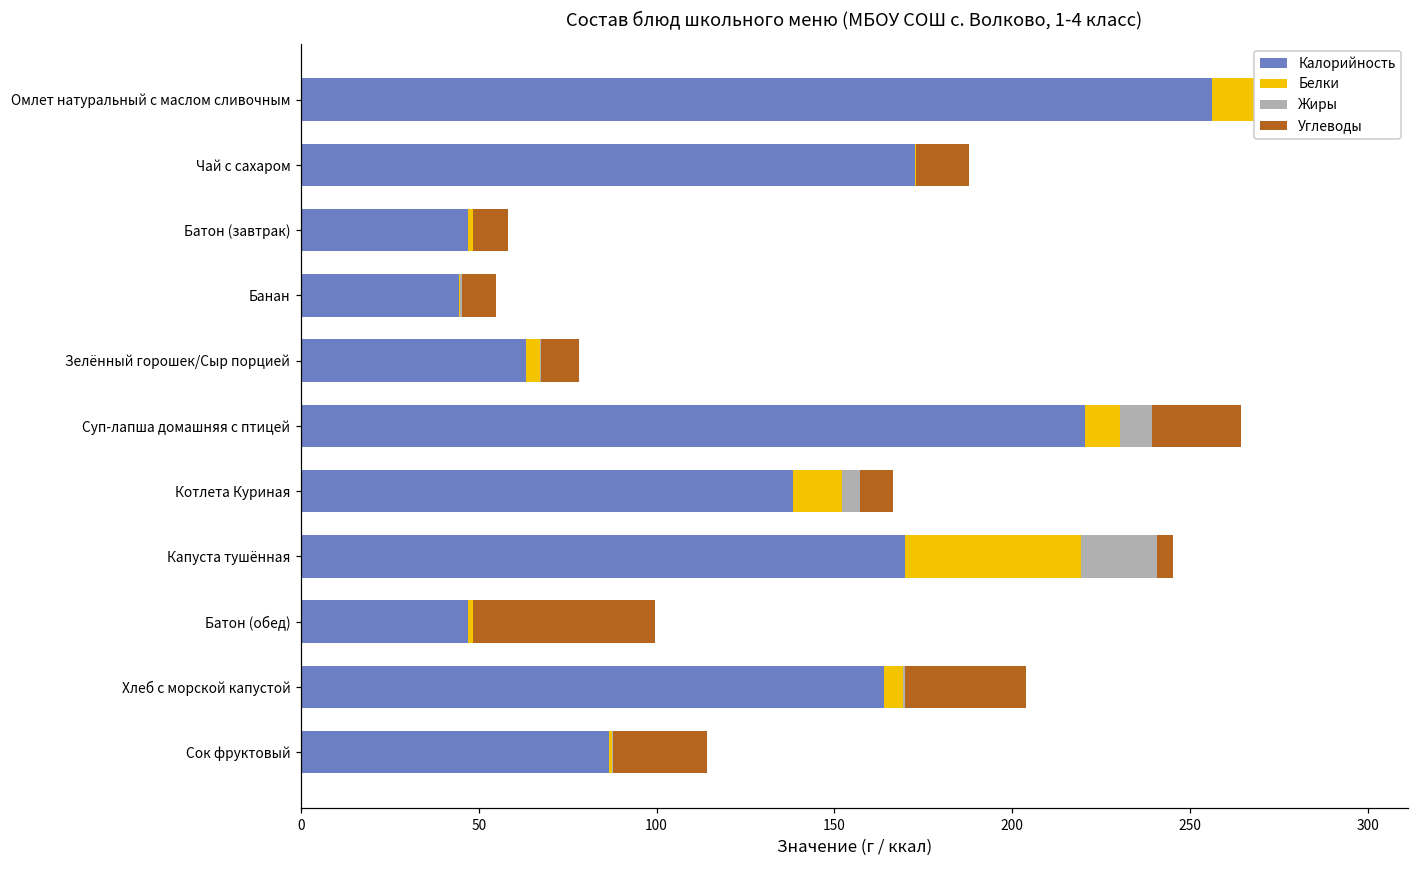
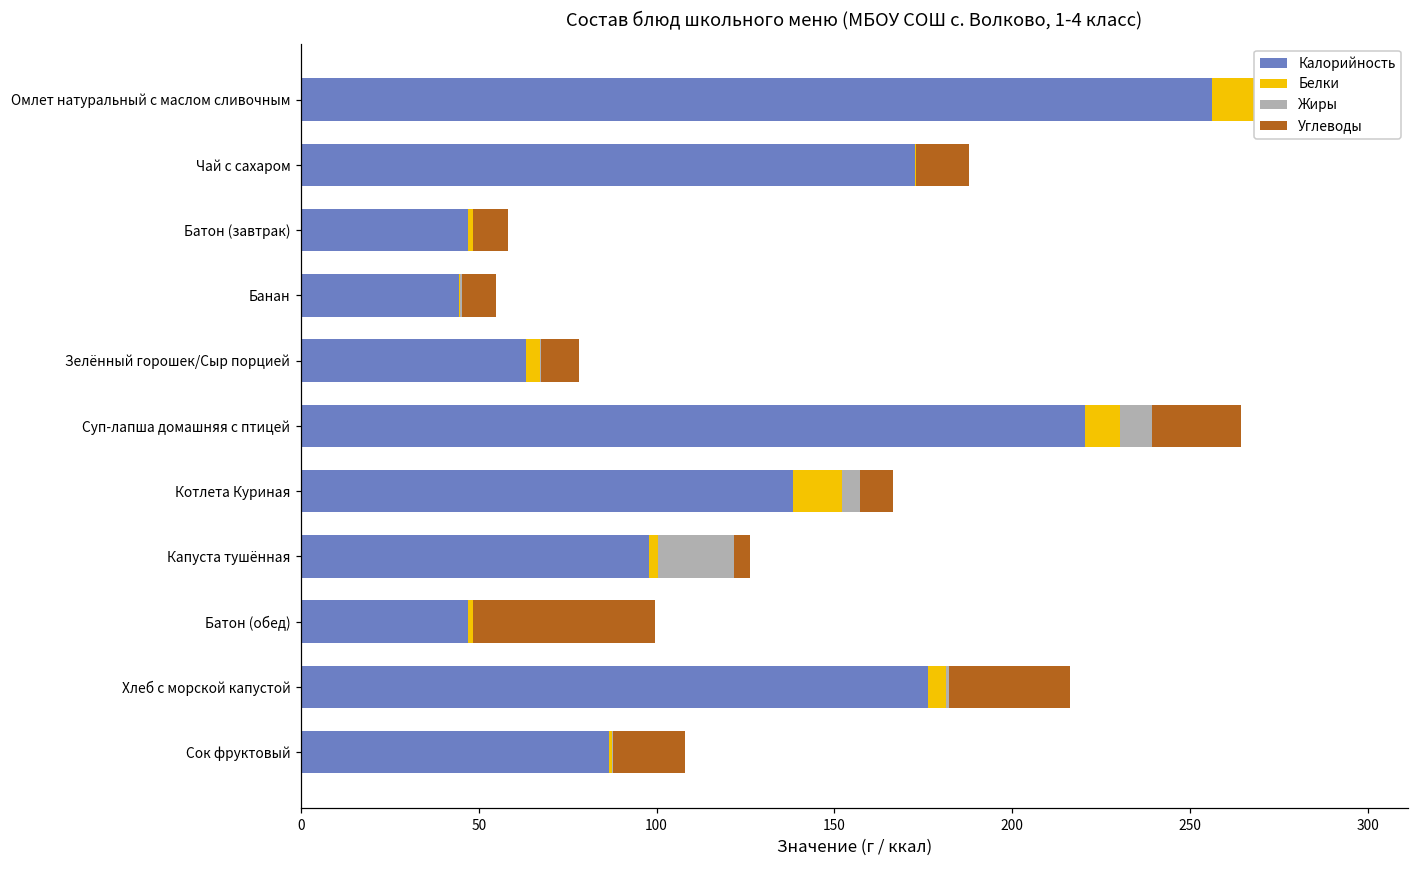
  {
    "Калорийность": {
      "Омлет натуральный с маслом сливочным": 256,
      "Чай с сахаром": 173,
      "Батон (завтрак)": 47,
      "Банан": 44,
      "Зелённый горошек/Сыр порцией": 63,
      "Суп-лапша домашняя с птицей": 221,
      "Котлета Куриная": 138,
-     "Капуста тушённая": 170,
+     "Капуста тушённая": 98,
      "Батон (обед)": 47,
-     "Хлеб с морской капустой": 164,
+     "Хлеб с морской капустой": 176,
      "Сок фруктовый": 87
    },
    "Белки": {
      "Батон (завтрак)": 2,
      "Зелённый горошек/Сыр порцией": 4,
      "Суп-лапша домашняя с птицей": 10,
      "Котлета Куриная": 14,
-     "Капуста тушённая": 50,
+     "Капуста тушённая": 3,
      "Батон (обед)": 2,
      "Хлеб с морской капустой": 5,
      "Сок фруктовый": 1
    },
    "Жиры": {
      "Чай с сахаром": 0,
      "Суп-лапша домашняя с птицей": 9,
      "Котлета Куриная": 5,
      "Капуста тушённая": 21,
      "Хлеб с морской капустой": 1
    },
    "Углеводы": {
      "Чай с сахаром": 15,
      "Батон (завтрак)": 10,
      "Банан": 10,
      "Зелённый горошек/Сыр порцией": 11,
      "Суп-лапша домашняя с птицей": 25,
      "Котлета Куриная": 9,
      "Капуста тушённая": 5,
      "Батон (обед)": 51,
      "Хлеб с морской капустой": 34,
-     "Сок фруктовый": 27
+     "Сок фруктовый": 20
    }
  }
